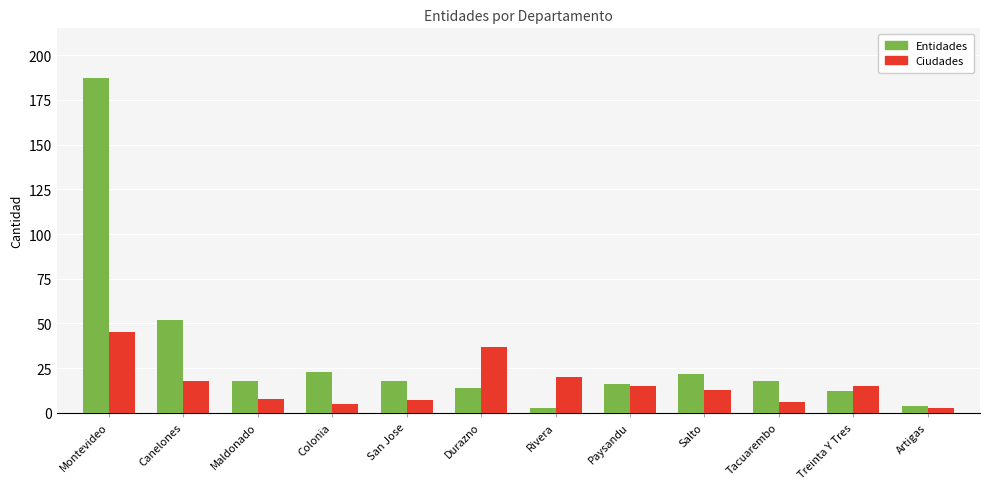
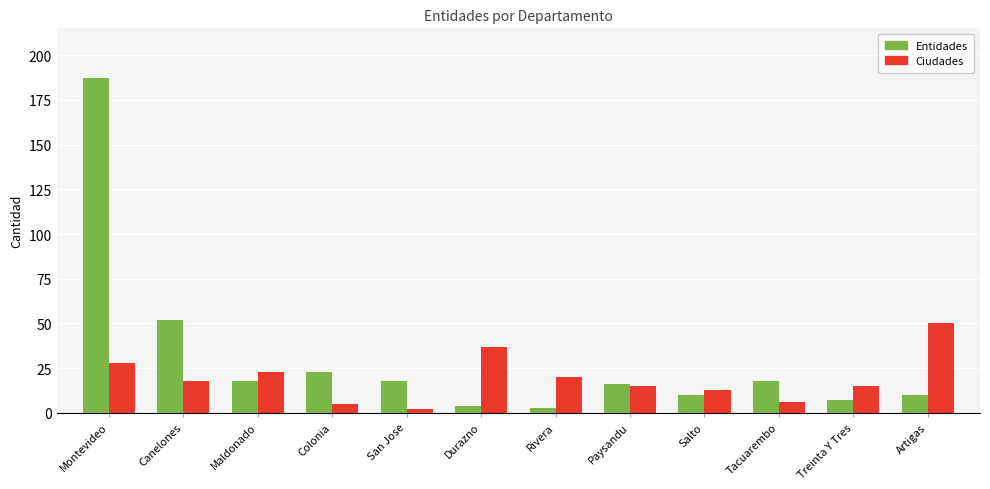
  {
    "Entidades": {
      "Montevideo": 187,
      "Canelones": 52,
      "Maldonado": 18,
      "Colonia": 23,
      "San Jose": 18,
-     "Durazno": 14,
+     "Durazno": 4,
      "Rivera": 3,
      "Paysandu": 16,
-     "Salto": 22,
+     "Salto": 10,
      "Tacuarembo": 18,
-     "Treinta Y Tres": 12,
-     "Artigas": 4
+     "Treinta Y Tres": 7,
+     "Artigas": 10
    },
    "Ciudades": {
-     "Montevideo": 45,
+     "Montevideo": 28,
      "Canelones": 18,
-     "Maldonado": 8,
+     "Maldonado": 23,
      "Colonia": 5,
-     "San Jose": 7,
+     "San Jose": 2,
      "Durazno": 37,
      "Rivera": 20,
      "Paysandu": 15,
      "Salto": 13,
      "Tacuarembo": 6,
      "Treinta Y Tres": 15,
-     "Artigas": 3
+     "Artigas": 50
    }
  }
